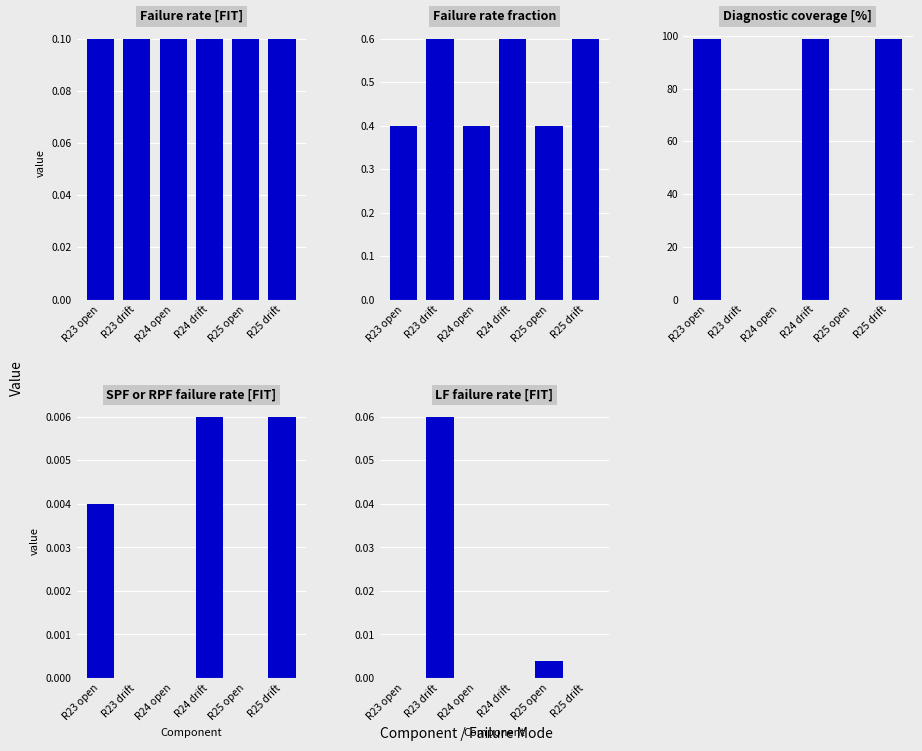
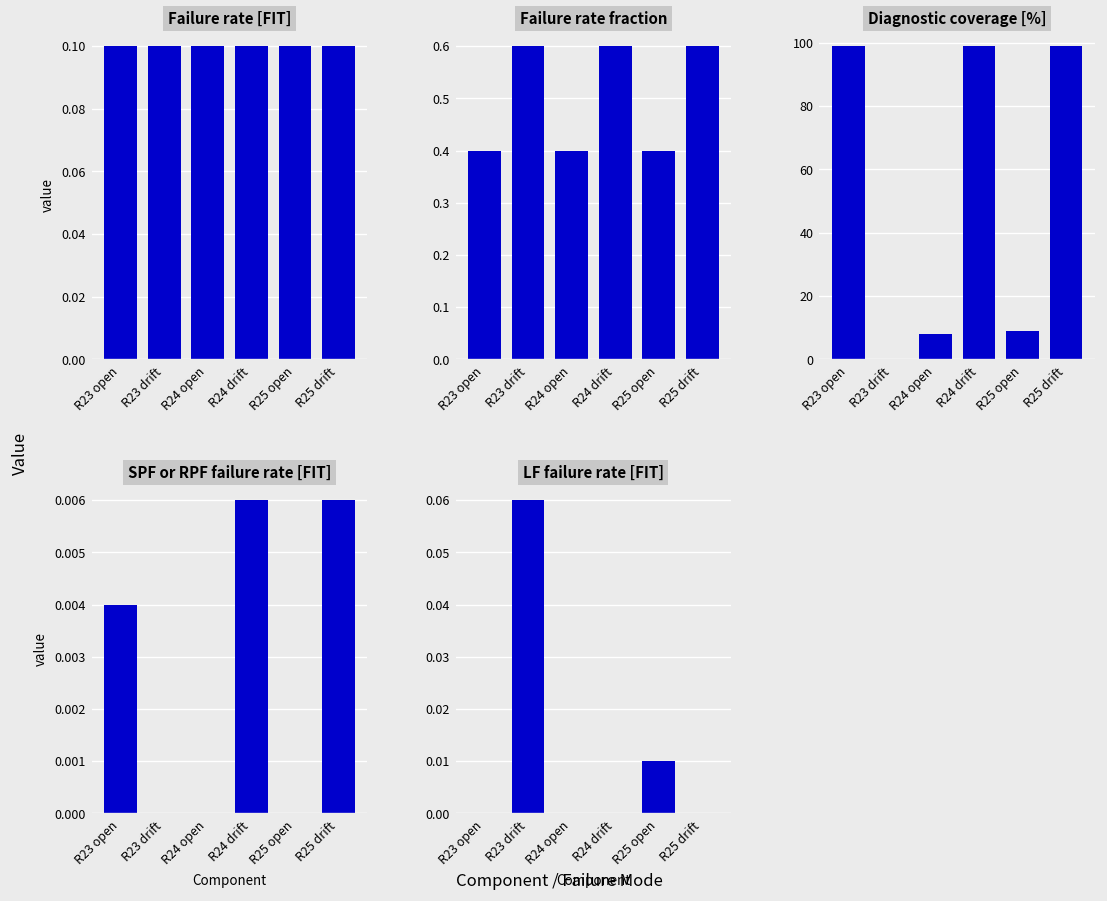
  {
    "Failure rate [FIT]": {
      "R23 open": 0.100,
      "R23 drift": 0.100,
      "R24 open": 0.100,
      "R24 drift": 0.100,
      "R25 open": 0.100,
      "R25 drift": 0.100
    },
    "Failure rate fraction": {
      "R23 open": 0.40,
      "R23 drift": 0.60,
      "R24 open": 0.40,
      "R24 drift": 0.60,
      "R25 open": 0.40,
      "R25 drift": 0.60
    },
    "Diagnostic coverage [%]": {
      "R23 open": 99,
      "R23 drift": 0,
-     "R24 open": 0,
+     "R24 open": 8,
      "R24 drift": 99,
-     "R25 open": 0,
+     "R25 open": 9,
      "R25 drift": 99
    },
    "SPF or RPF failure rate [FIT]": {
      "R23 open": 0.0040,
      "R23 drift": 0.0000,
      "R24 open": 0.0000,
      "R24 drift": 0.0060,
      "R25 open": 0.0000,
      "R25 drift": 0.0060
    },
    "LF failure rate [FIT]": {
      "R23 open": 0.000,
      "R23 drift": 0.060,
      "R24 open": 0.000,
      "R24 drift": 0.000,
-     "R25 open": 0.004,
+     "R25 open": 0.010,
      "R25 drift": 0.000
    }
  }
